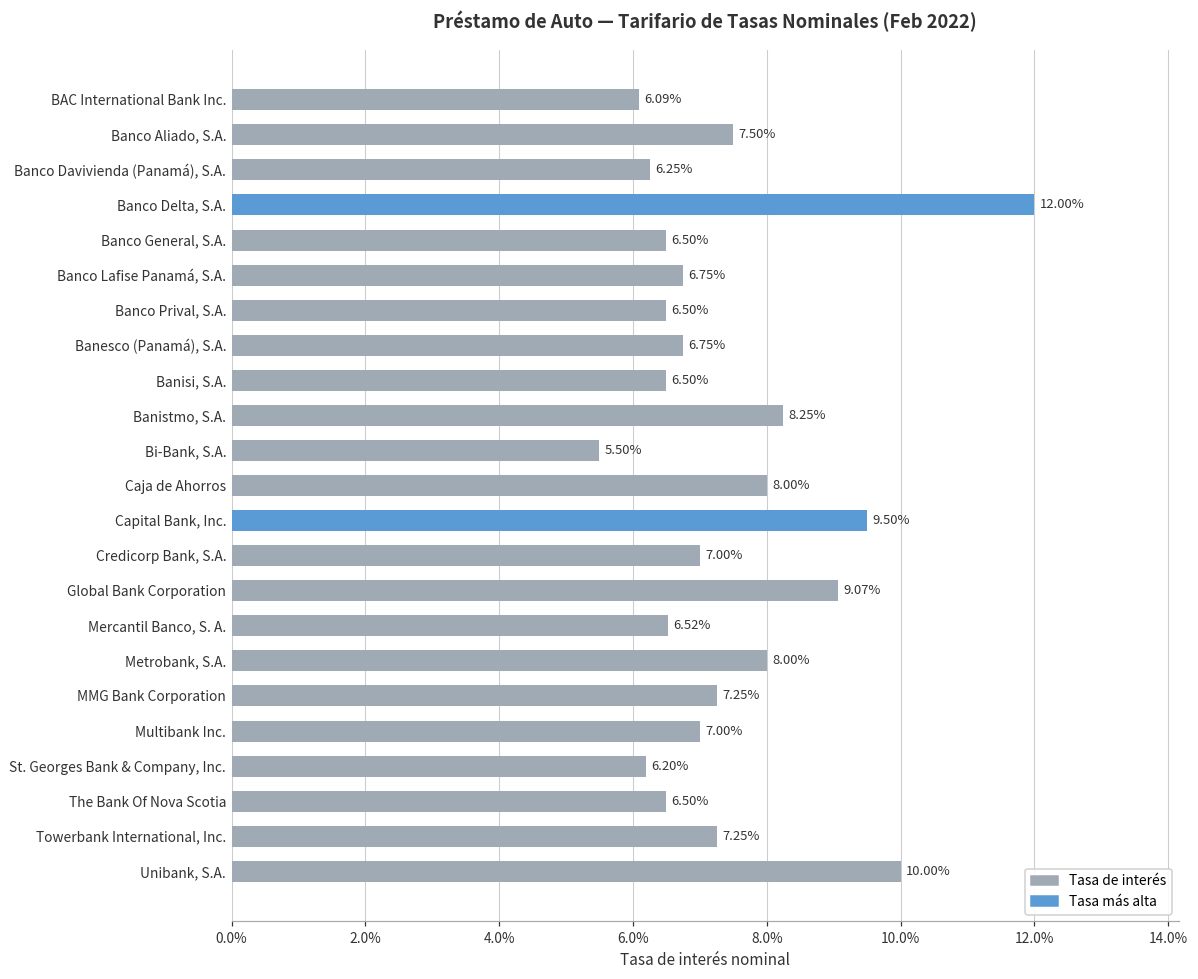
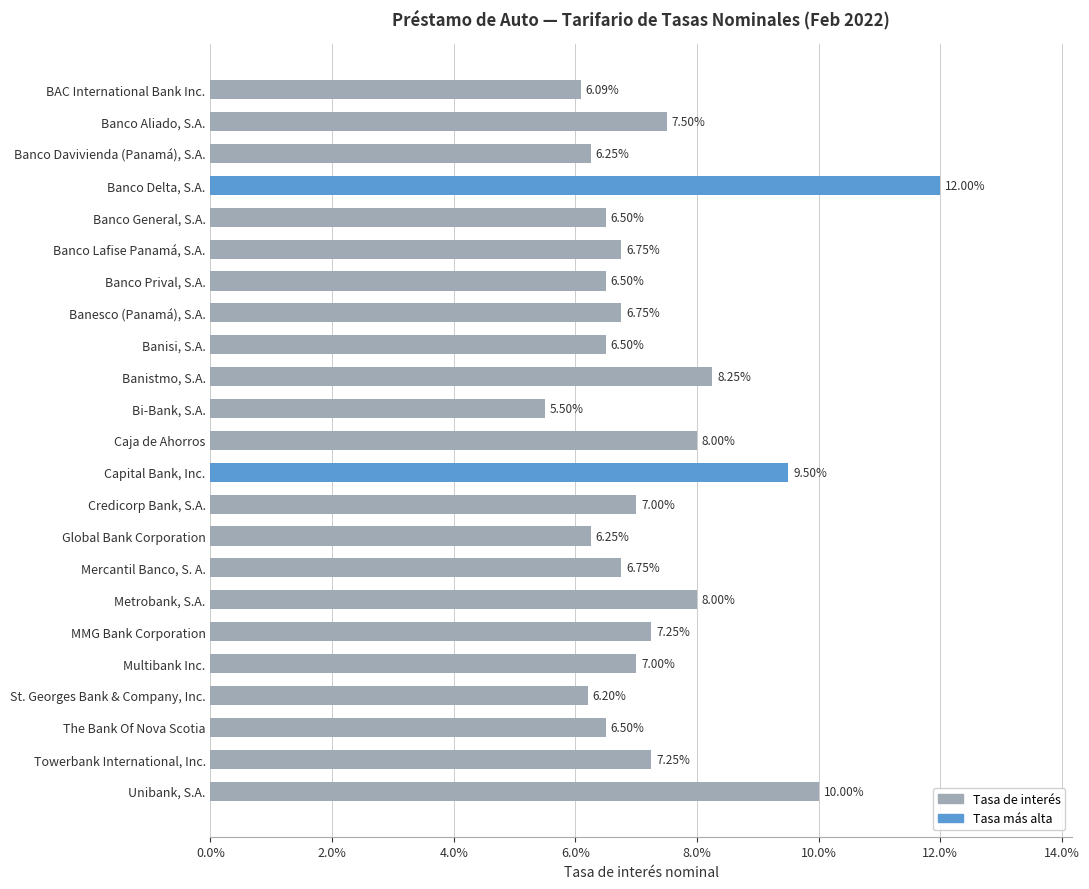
  {
    "BAC International Bank Inc.": "6.09%",
    "Banco Aliado, S.A.": "7.50%",
    "Banco Davivienda (Panamá), S.A.": "6.25%",
    "Banco Delta, S.A.": "12.00%",
    "Banco General, S.A.": "6.50%",
    "Banco Lafise Panamá, S.A.": "6.75%",
    "Banco Prival, S.A.": "6.50%",
    "Banesco (Panamá), S.A.": "6.75%",
    "Banisi, S.A.": "6.50%",
    "Banistmo, S.A.": "8.25%",
    "Bi-Bank, S.A.": "5.50%",
    "Caja de Ahorros": "8.00%",
    "Capital Bank, Inc.": "9.50%",
    "Credicorp Bank, S.A.": "7.00%",
-   "Global Bank Corporation": "9.07%",
-   "Mercantil Banco, S. A.": "6.52%",
+   "Global Bank Corporation": "6.25%",
+   "Mercantil Banco, S. A.": "6.75%",
    "Metrobank, S.A.": "8.00%",
    "MMG Bank Corporation": "7.25%",
    "Multibank Inc.": "7.00%",
    "St. Georges Bank & Company, Inc.": "6.20%",
    "The Bank Of Nova Scotia": "6.50%",
    "Towerbank International, Inc.": "7.25%",
    "Unibank, S.A.": "10.00%"
  }
